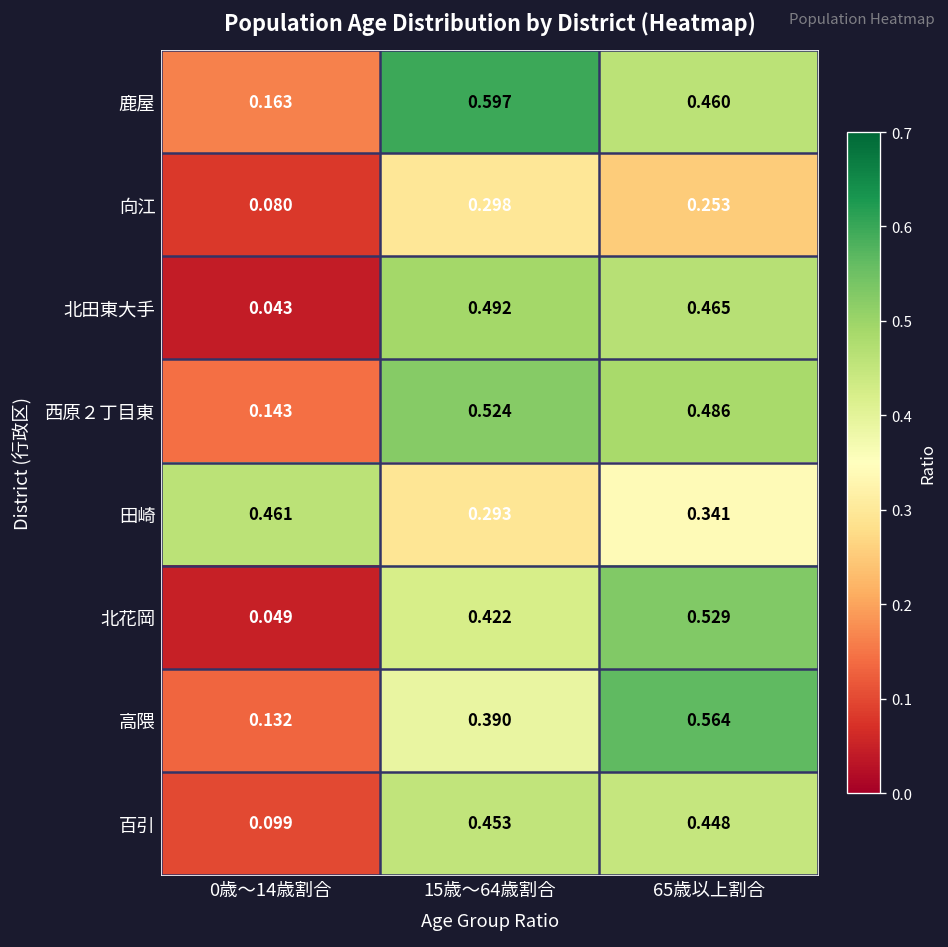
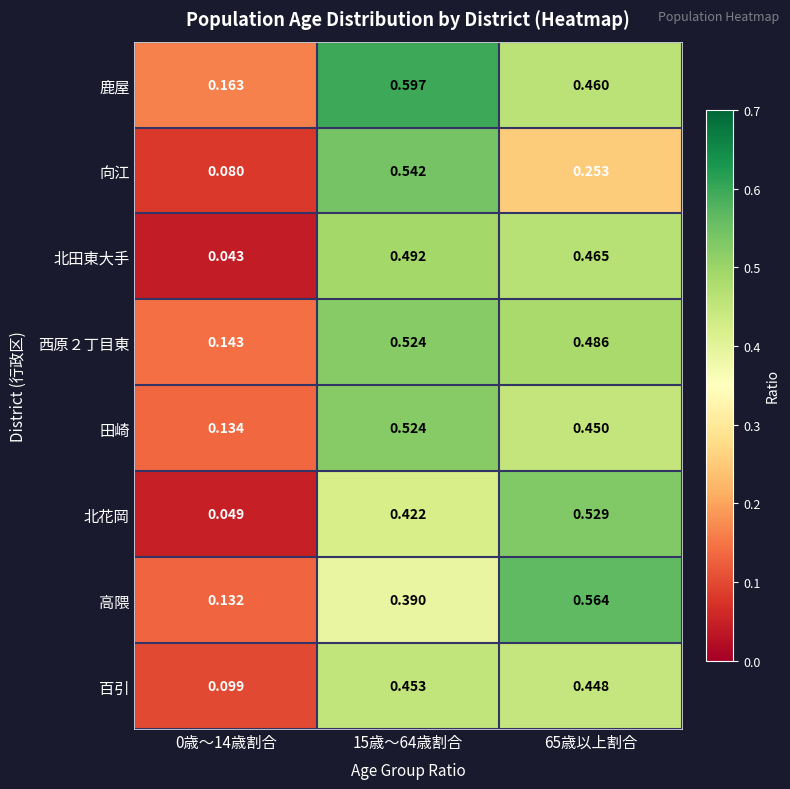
  {
    "鹿屋": {
      "0歳～14歳割合": 0.163,
      "15歳～64歳割合": 0.597,
      "65歳以上割合": 0.460
    },
    "向江": {
      "0歳～14歳割合": 0.080,
-     "15歳～64歳割合": 0.298,
+     "15歳～64歳割合": 0.542,
      "65歳以上割合": 0.253
    },
    "北田東大手": {
      "0歳～14歳割合": 0.043,
      "15歳～64歳割合": 0.492,
      "65歳以上割合": 0.465
    },
    "西原２丁目東": {
      "0歳～14歳割合": 0.143,
      "15歳～64歳割合": 0.524,
      "65歳以上割合": 0.486
    },
    "田崎": {
-     "0歳～14歳割合": 0.461,
-     "15歳～64歳割合": 0.293,
-     "65歳以上割合": 0.341
+     "0歳～14歳割合": 0.134,
+     "15歳～64歳割合": 0.524,
+     "65歳以上割合": 0.450
    },
    "北花岡": {
      "0歳～14歳割合": 0.049,
      "15歳～64歳割合": 0.422,
      "65歳以上割合": 0.529
    },
    "高隈": {
      "0歳～14歳割合": 0.132,
      "15歳～64歳割合": 0.390,
      "65歳以上割合": 0.564
    },
    "百引": {
      "0歳～14歳割合": 0.099,
      "15歳～64歳割合": 0.453,
      "65歳以上割合": 0.448
    }
  }
